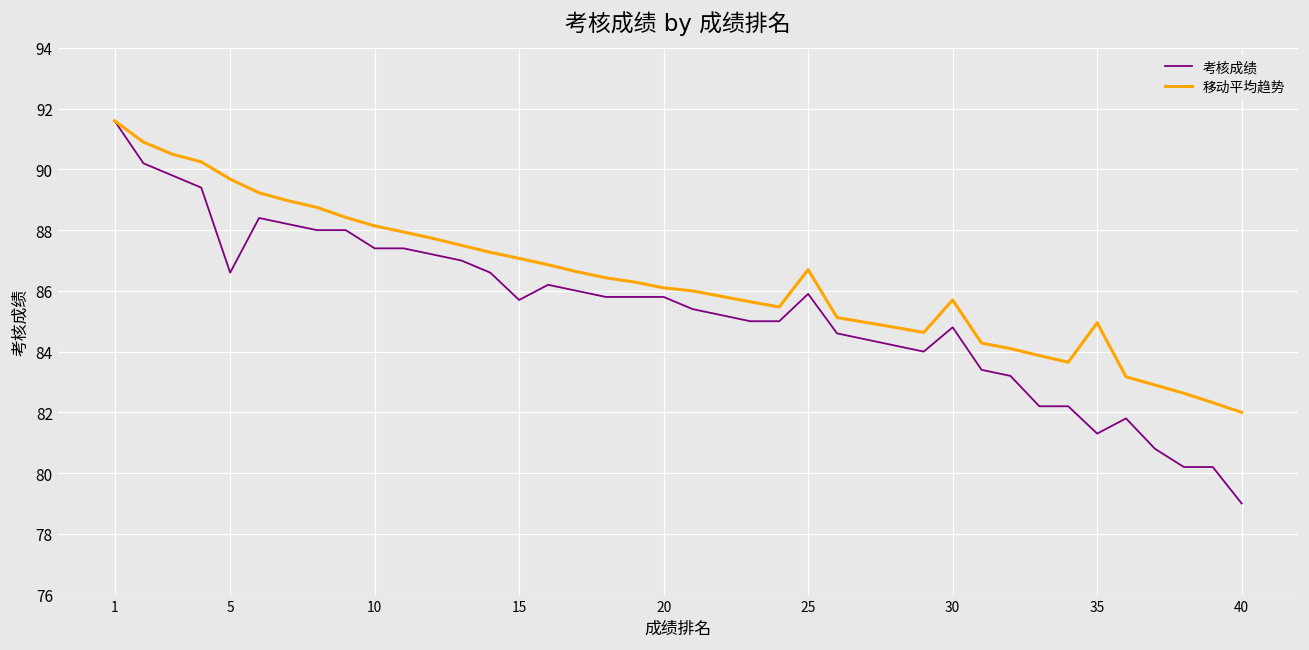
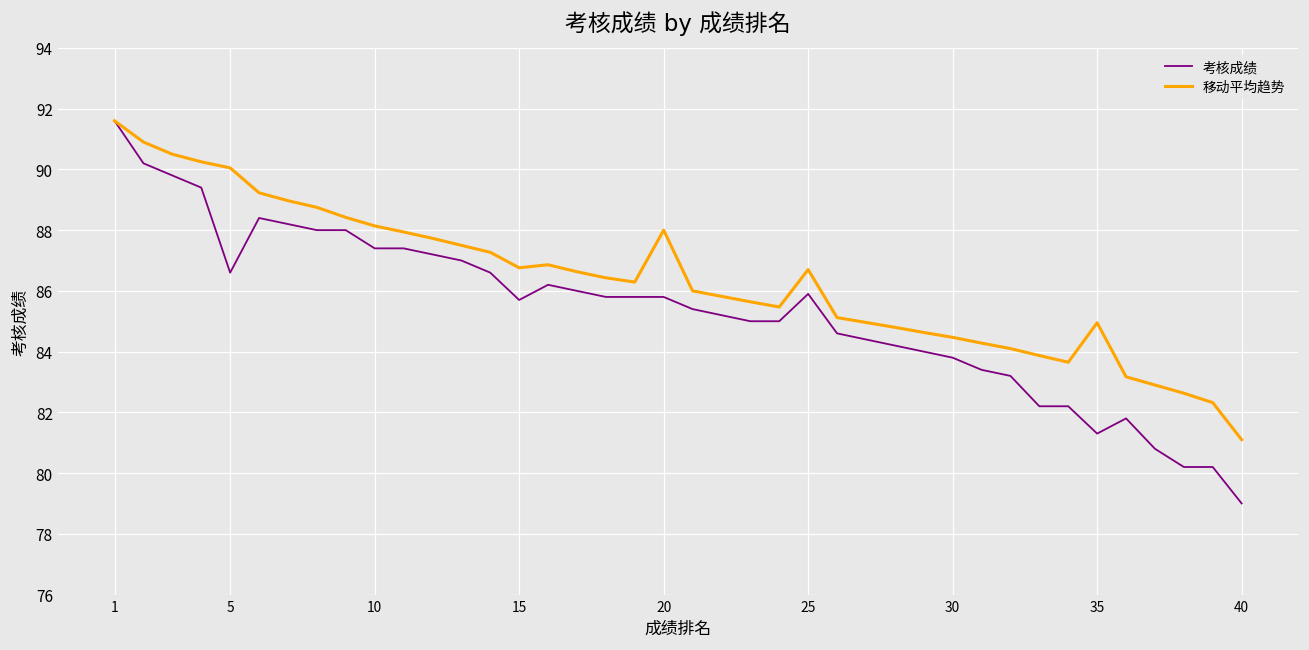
  {
    "考核成绩": {
      "5": 86.6,
      "10": 87.4,
      "15": 85.7,
      "20": 85.8,
      "25": 85.9,
-     "30": 84.8,
+     "30": 83.8,
      "35": 81.3,
      "40": 79.0
    },
    "移动平均趋势": {
-     "5": 89.7,
+     "5": 90.1,
      "10": 88.1,
-     "15": 87.1,
-     "20": 86.1,
+     "15": 86.8,
+     "20": 88.0,
      "25": 86.7,
-     "30": 85.7,
+     "30": 84.5,
      "35": 85.0,
-     "40": 82.0
+     "40": 81.1
    }
  }
